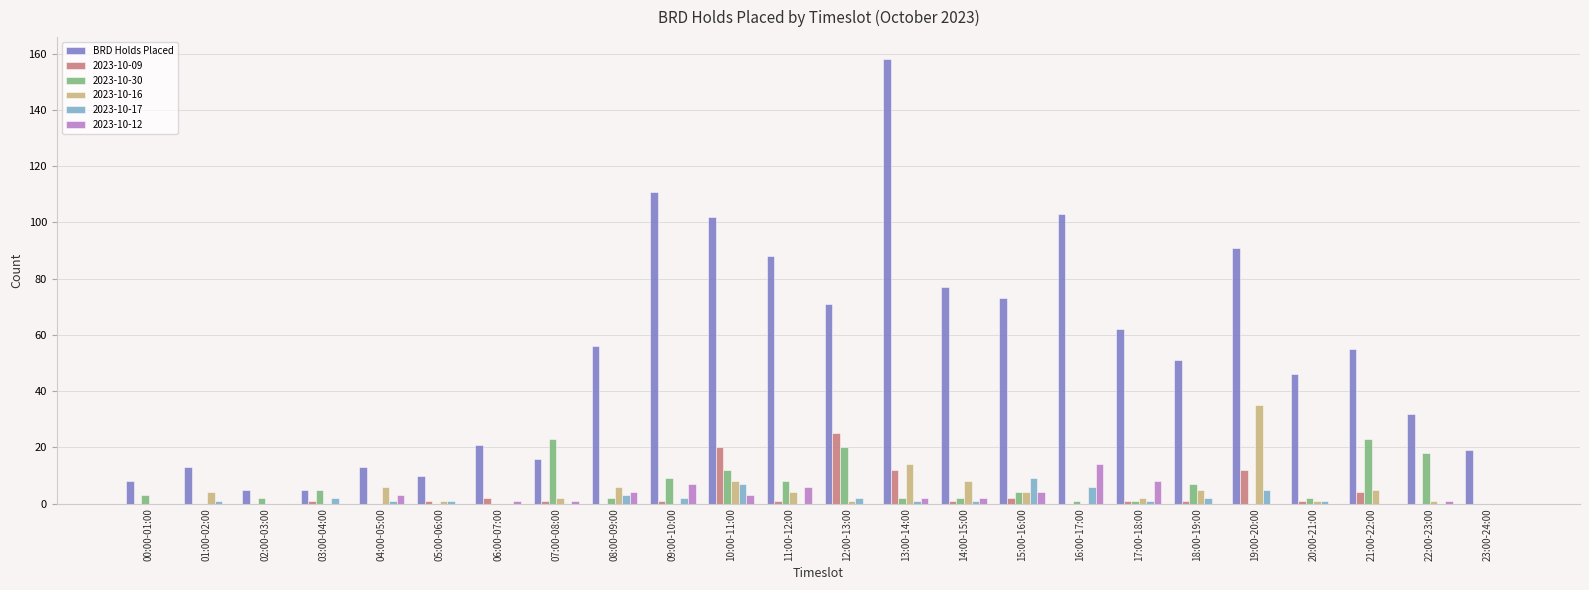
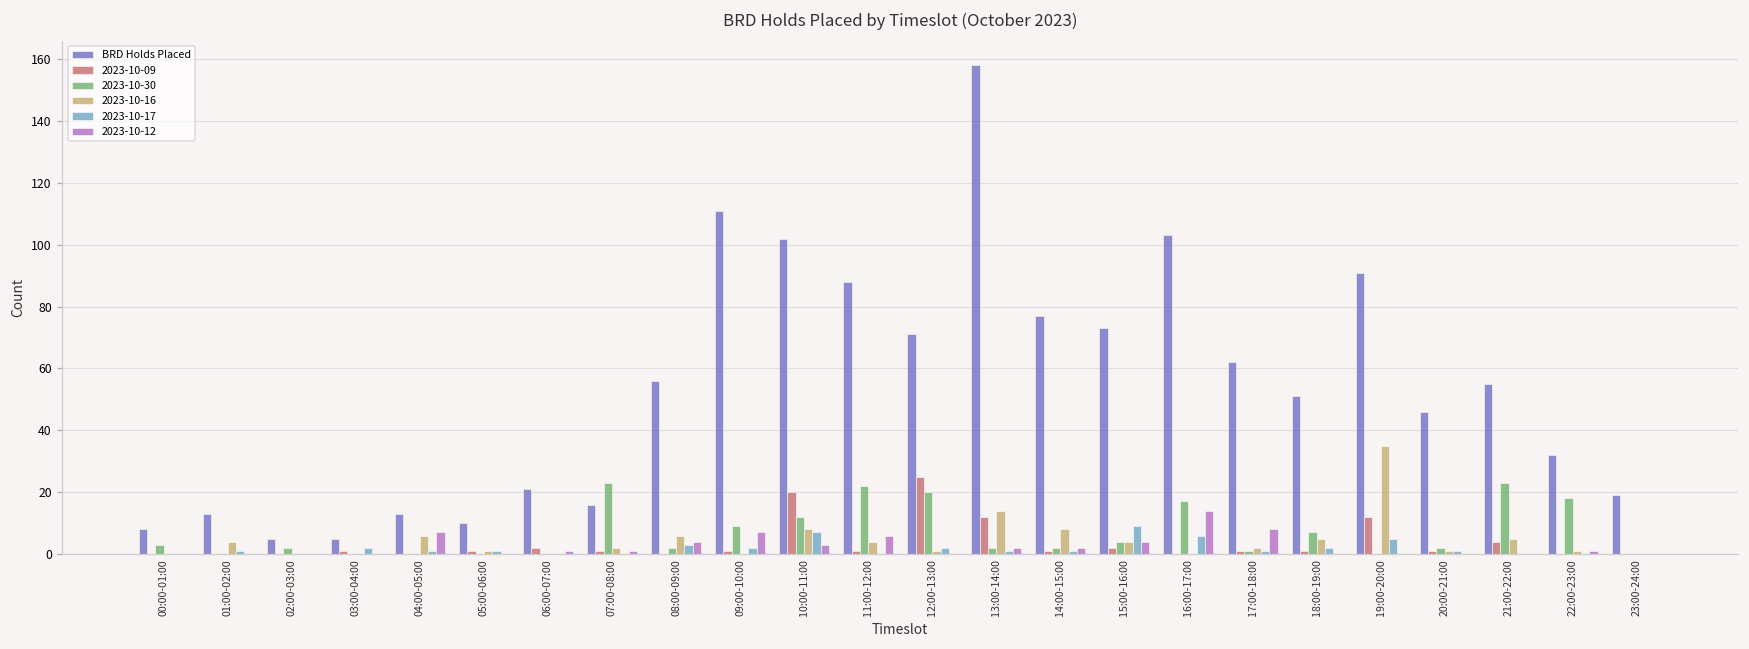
  {
    "2023-10-30": {
      "00:00-01:00": 3,
      "01:00-02:00": 0,
      "02:00-03:00": 2,
-     "03:00-04:00": 5,
+     "03:00-04:00": 0,
      "04:00-05:00": 0,
      "05:00-06:00": 0,
      "06:00-07:00": 0,
      "07:00-08:00": 23,
      "08:00-09:00": 2,
      "09:00-10:00": 9,
      "10:00-11:00": 12,
-     "11:00-12:00": 8,
+     "11:00-12:00": 22,
      "12:00-13:00": 20,
      "13:00-14:00": 2,
      "14:00-15:00": 2,
      "15:00-16:00": 4,
-     "16:00-17:00": 1,
+     "16:00-17:00": 17,
      "17:00-18:00": 1,
      "18:00-19:00": 7,
      "19:00-20:00": 0,
      "20:00-21:00": 2,
      "21:00-22:00": 23,
      "22:00-23:00": 18,
      "23:00-24:00": 0
    },
    "2023-10-12": {
      "00:00-01:00": 0,
      "01:00-02:00": 0,
      "02:00-03:00": 0,
      "03:00-04:00": 0,
-     "04:00-05:00": 3,
+     "04:00-05:00": 7,
      "05:00-06:00": 0,
      "06:00-07:00": 1,
      "07:00-08:00": 1,
      "08:00-09:00": 4,
      "09:00-10:00": 7,
      "10:00-11:00": 3,
      "11:00-12:00": 6,
      "12:00-13:00": 0,
      "13:00-14:00": 2,
      "14:00-15:00": 2,
      "15:00-16:00": 4,
      "16:00-17:00": 14,
      "17:00-18:00": 8,
      "18:00-19:00": 0,
      "19:00-20:00": 0,
      "20:00-21:00": 0,
      "21:00-22:00": 0,
      "22:00-23:00": 1,
      "23:00-24:00": 0
    }
  }
